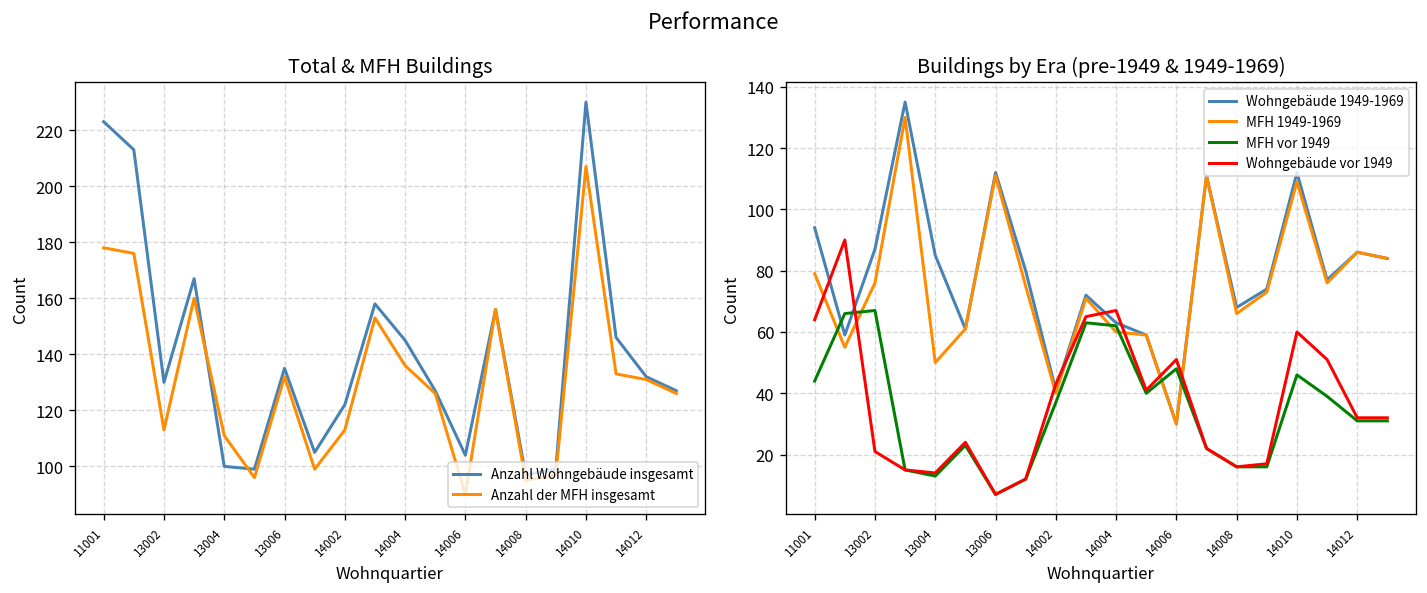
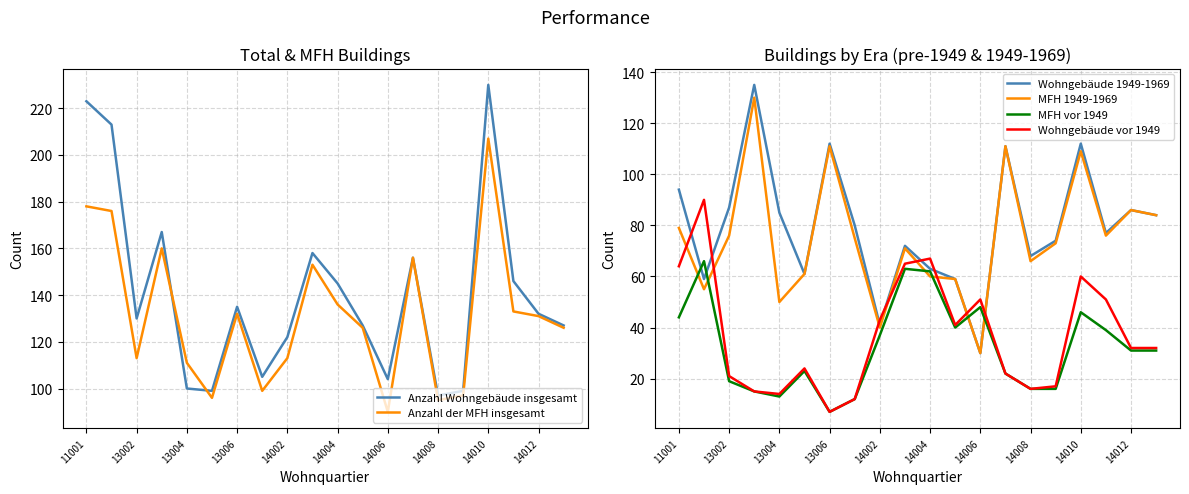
  {
    "Total & MFH Buildings": {
      "Anzahl Wohngebäude insgesamt": {
        "11001": 223,
        "13002": 130,
        "13004": 100,
        "13006": 135,
        "14002": 122,
        "14004": 145,
        "14006": 104,
        "14010": 230
      },
      "Anzahl der MFH insgesamt": {
        "11001": 178,
        "13002": 113,
        "13004": 111,
        "13006": 132,
        "14002": 113,
        "14004": 136,
        "14010": 207
      }
    },
    "Buildings by Era (pre-1949 & 1949-1969)": {
      "Wohngebäude 1949-1969": {
        "11001": 94,
        "13002": 87,
        "13004": 85,
        "14002": 41,
        "14004": 63,
        "14008": 68,
        "14010": 112
      },
      "MFH 1949-1969": {
        "11001": 79,
        "13002": 76,
        "13004": 50,
        "14002": 40,
        "14004": 60,
        "14008": 66,
        "14010": 109
      },
      "MFH vor 1949": {
        "11001": 44,
-       "13002": 67,
+       "13002": 19,
        "14002": 37,
        "14004": 62,
        "14006": 48,
        "14010": 46,
        "14012": 31
      },
      "Wohngebäude vor 1949": {
        "11001": 64,
        "13002": 21,
        "14002": 43,
        "14004": 67,
        "14006": 51,
        "14010": 60,
        "14012": 32
      }
    }
  }
